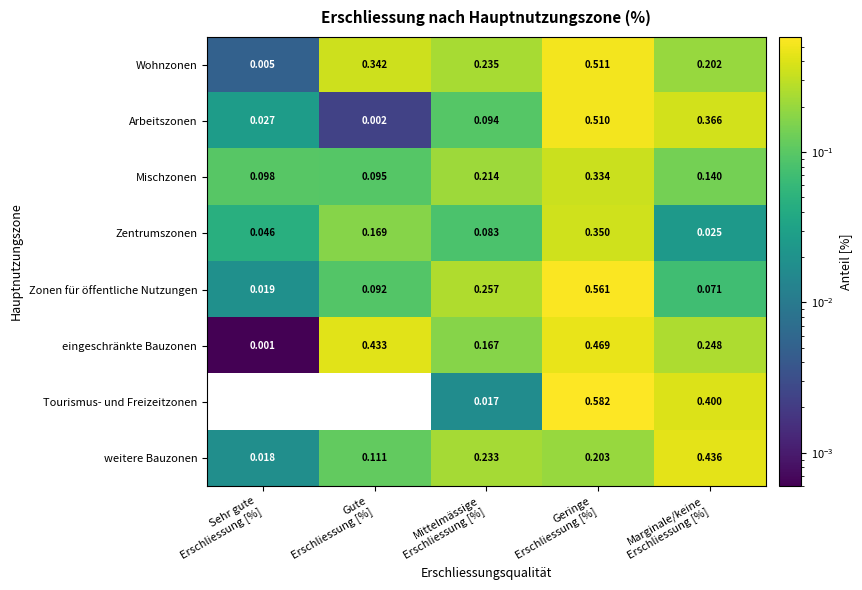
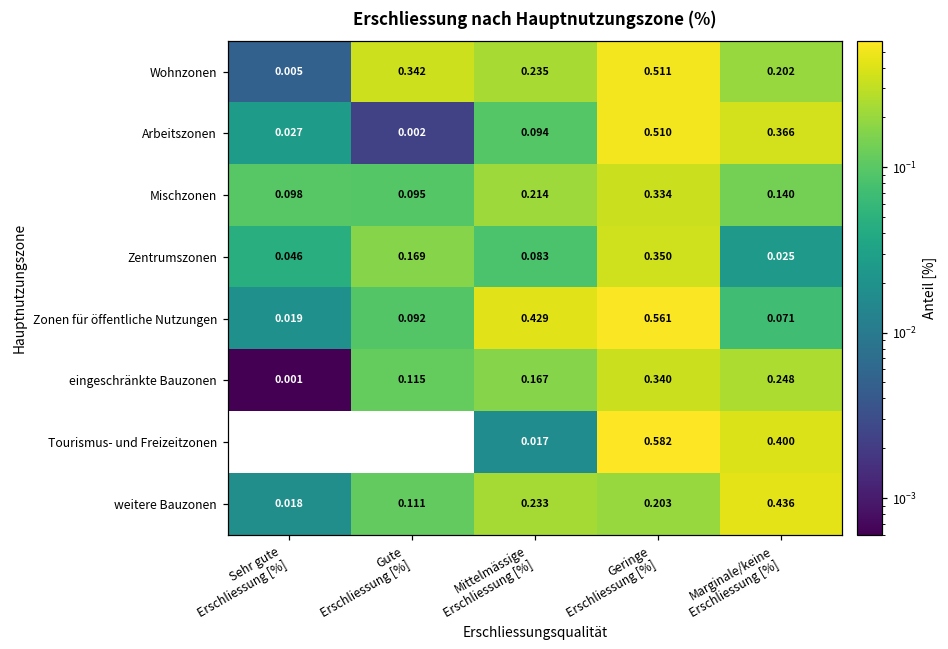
  {
    "Wohnzonen": {
      "Sehr gute Erschliessung [%]": 0.005,
      "Gute Erschliessung [%]": 0.342,
      "Mittelmässige Erschliessung [%]": 0.235,
      "Geringe Erschliessung [%]": 0.511,
      "Marginale/keine Erschliessung [%]": 0.202
    },
    "Arbeitszonen": {
      "Sehr gute Erschliessung [%]": 0.027,
      "Gute Erschliessung [%]": 0.002,
      "Mittelmässige Erschliessung [%]": 0.094,
      "Geringe Erschliessung [%]": 0.510,
      "Marginale/keine Erschliessung [%]": 0.366
    },
    "Mischzonen": {
      "Sehr gute Erschliessung [%]": 0.098,
      "Gute Erschliessung [%]": 0.095,
      "Mittelmässige Erschliessung [%]": 0.214,
      "Geringe Erschliessung [%]": 0.334,
      "Marginale/keine Erschliessung [%]": 0.140
    },
    "Zentrumszonen": {
      "Sehr gute Erschliessung [%]": 0.046,
      "Gute Erschliessung [%]": 0.169,
      "Mittelmässige Erschliessung [%]": 0.083,
      "Geringe Erschliessung [%]": 0.350,
      "Marginale/keine Erschliessung [%]": 0.025
    },
    "Zonen für öffentliche Nutzungen": {
      "Sehr gute Erschliessung [%]": 0.019,
      "Gute Erschliessung [%]": 0.092,
-     "Mittelmässige Erschliessung [%]": 0.257,
+     "Mittelmässige Erschliessung [%]": 0.429,
      "Geringe Erschliessung [%]": 0.561,
      "Marginale/keine Erschliessung [%]": 0.071
    },
    "eingeschränkte Bauzonen": {
      "Sehr gute Erschliessung [%]": 0.001,
-     "Gute Erschliessung [%]": 0.433,
+     "Gute Erschliessung [%]": 0.115,
      "Mittelmässige Erschliessung [%]": 0.167,
-     "Geringe Erschliessung [%]": 0.469,
+     "Geringe Erschliessung [%]": 0.340,
      "Marginale/keine Erschliessung [%]": 0.248
    },
    "Tourismus- und Freizeitzonen": {
      "Mittelmässige Erschliessung [%]": 0.017,
      "Geringe Erschliessung [%]": 0.582,
      "Marginale/keine Erschliessung [%]": 0.400
    },
    "weitere Bauzonen": {
      "Sehr gute Erschliessung [%]": 0.018,
      "Gute Erschliessung [%]": 0.111,
      "Mittelmässige Erschliessung [%]": 0.233,
      "Geringe Erschliessung [%]": 0.203,
      "Marginale/keine Erschliessung [%]": 0.436
    }
  }
